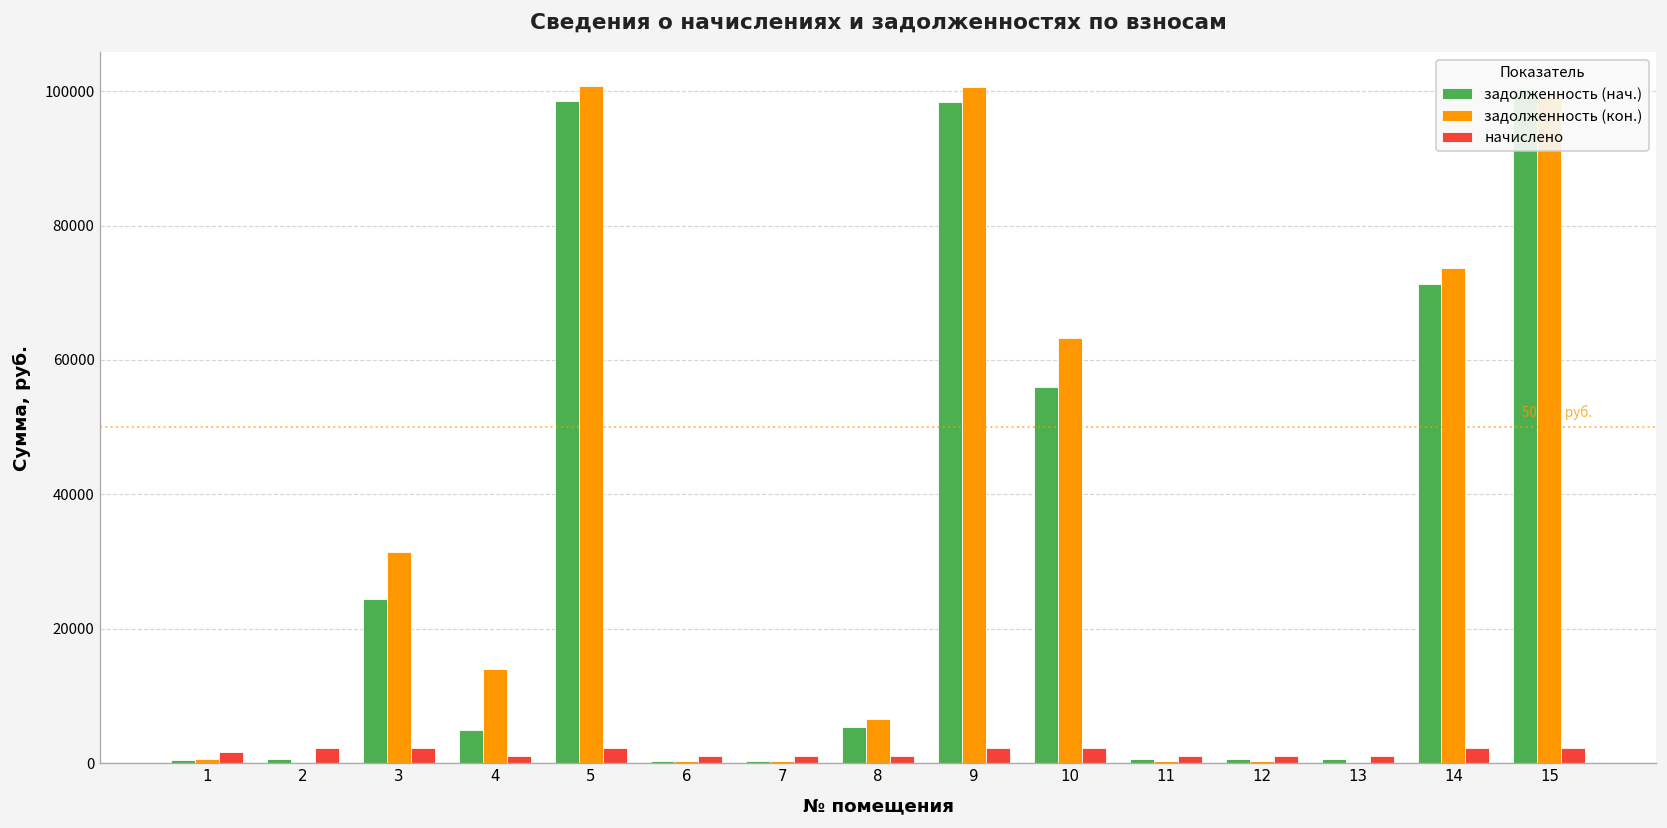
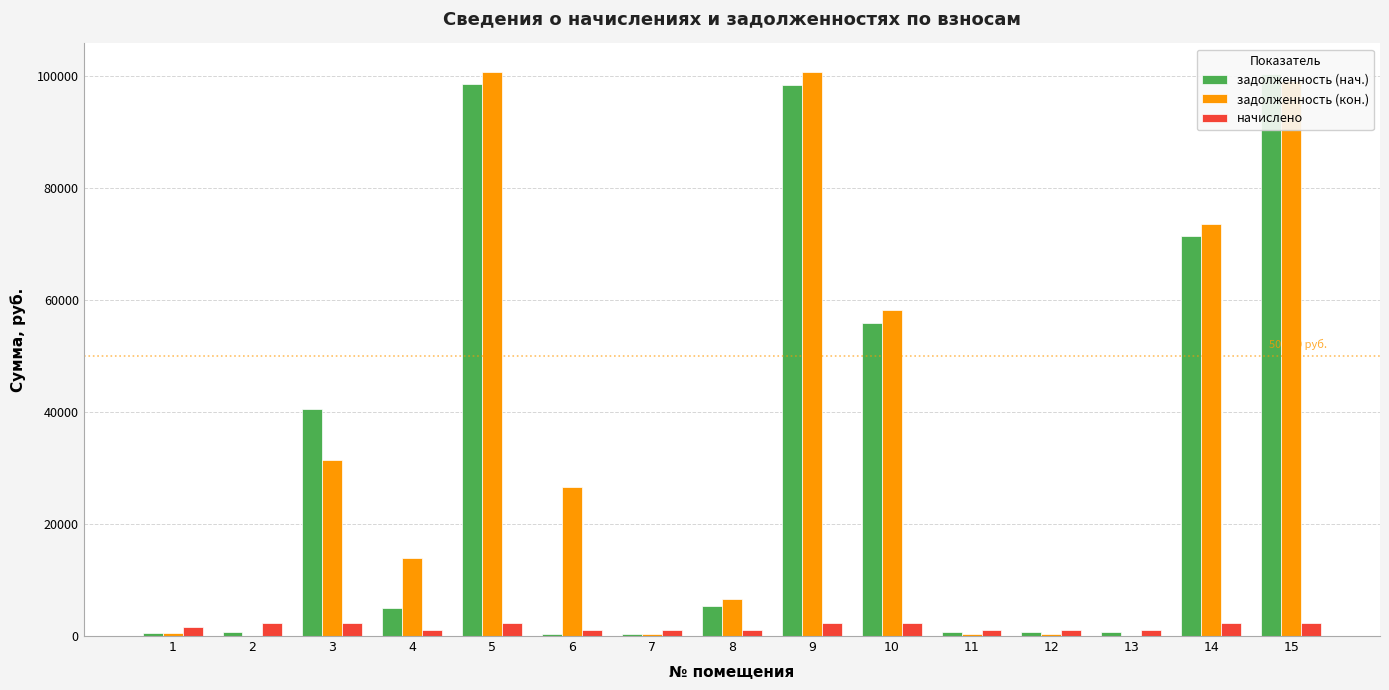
  {
    "задолженность (нач.)": {
      "1": 1000,
      "2": 1000,
-     "3": 24000,
+     "3": 41000,
      "4": 5000,
      "5": 98000,
      "8": 5000,
      "9": 98000,
      "10": 56000,
      "11": 1000,
      "12": 1000,
      "13": 1000,
      "14": 71000
    },
    "задолженность (кон.)": {
      "1": 1000,
      "2": 0,
      "3": 31000,
      "4": 14000,
      "5": 101000,
-     "6": 0,
+     "6": 27000,
      "8": 7000,
      "9": 101000,
-     "10": 63000,
+     "10": 58000,
      "14": 74000
    },
    "начислено": {
      "1": 2000,
      "2": 2000,
      "3": 2000,
      "4": 1000,
      "5": 2000,
      "6": 1000,
      "7": 1000,
      "8": 1000,
      "9": 2000,
      "10": 2000,
      "11": 1000,
      "12": 1000,
      "13": 1000,
      "14": 2000,
      "15": 2000
    }
  }
